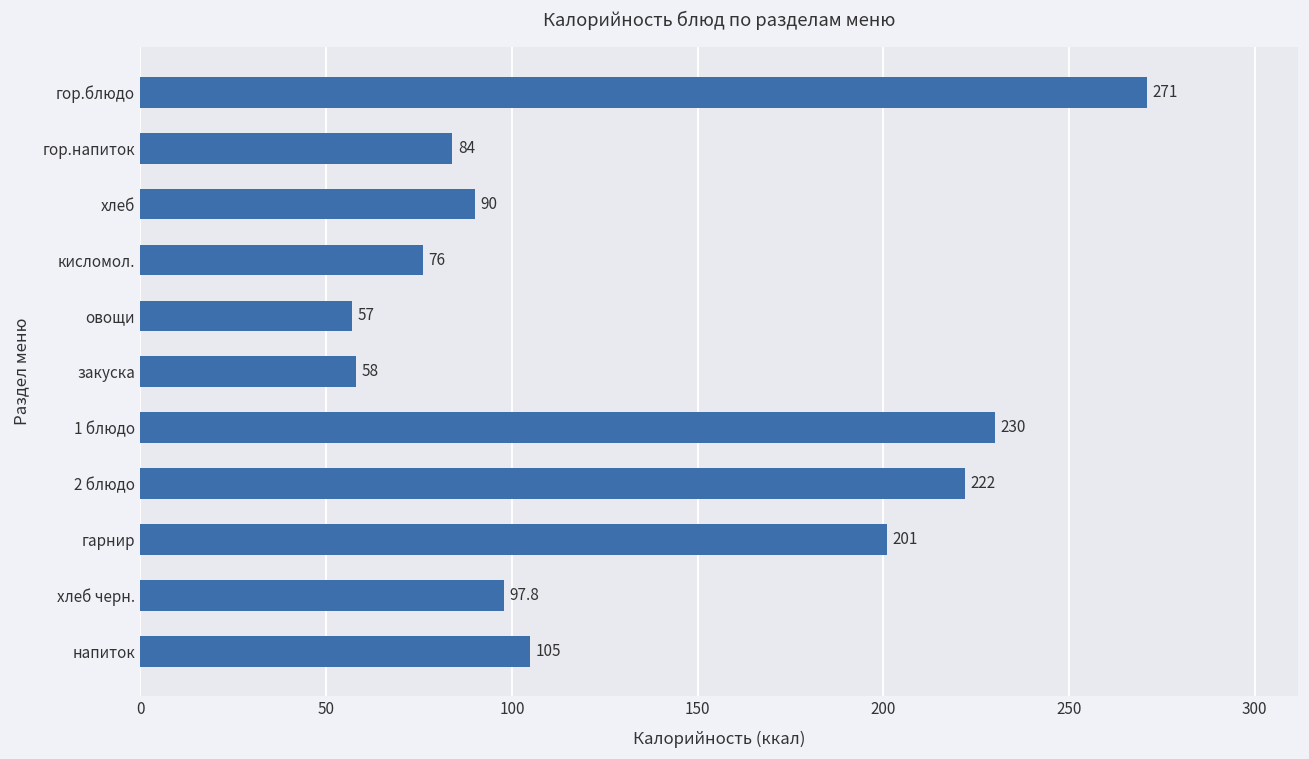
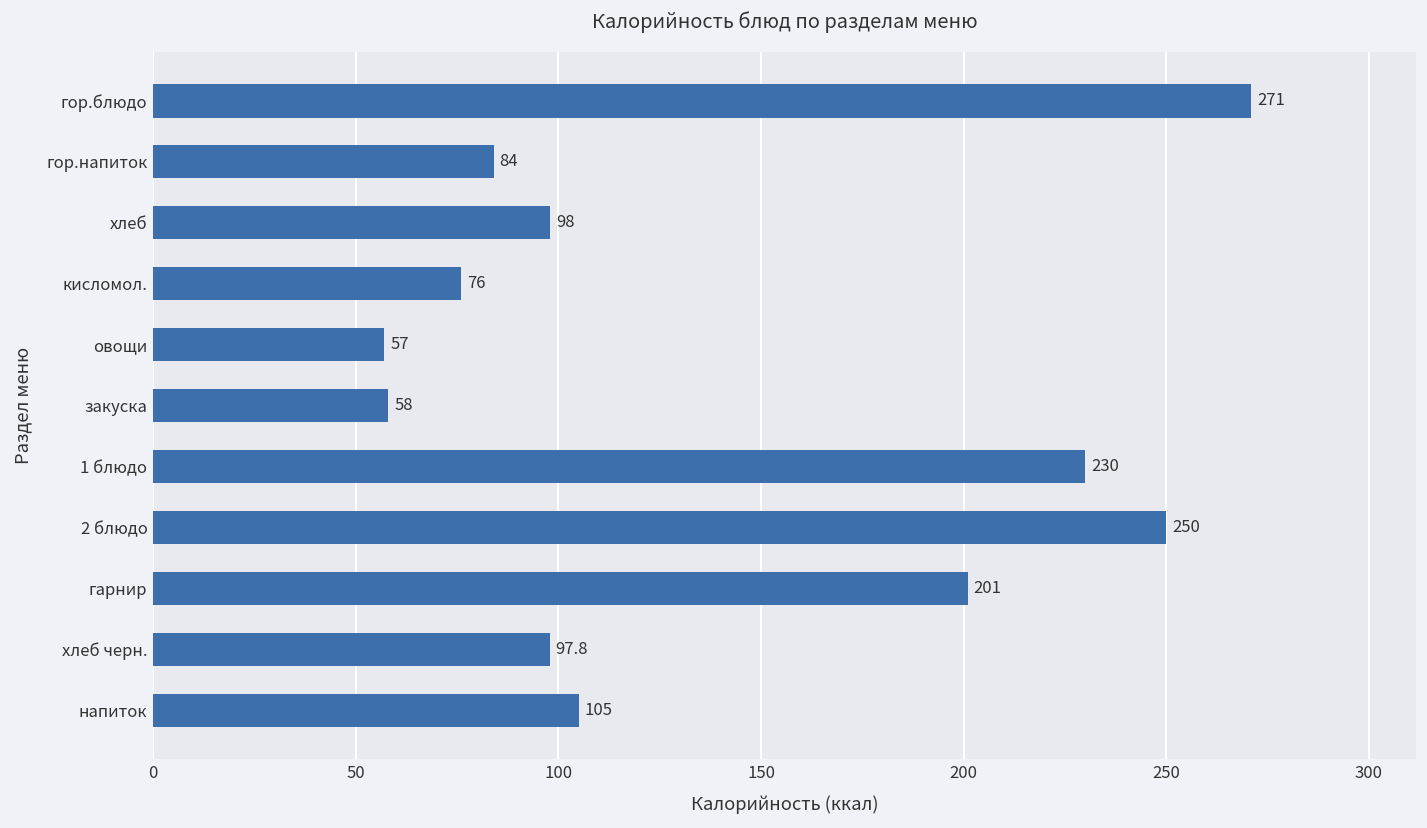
  {
    "гор.блюдо": 271,
    "гор.напиток": 84,
-   "хлеб": 90,
+   "хлеб": 98,
    "кисломол.": 76,
    "овощи": 57,
    "закуска": 58,
    "1 блюдо": 230,
-   "2 блюдо": 222,
+   "2 блюдо": 250,
    "гарнир": 201,
    "хлеб черн.": 97.8,
    "напиток": 105
  }
